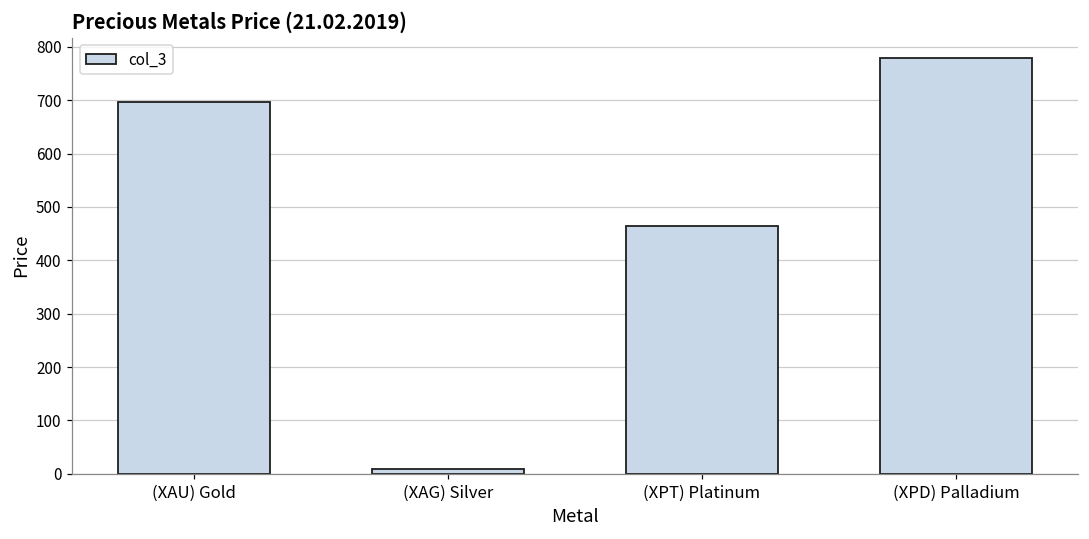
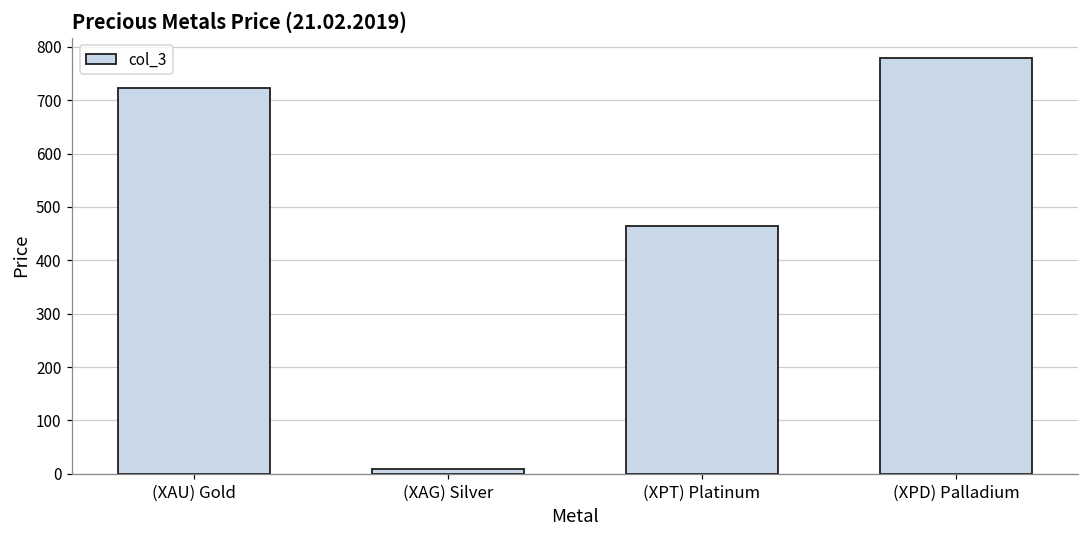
  {
-   "(XAU) Gold": 700,
+   "(XAU) Gold": 720,
    "(XAG) Silver": 10,
    "(XPT) Platinum": 460,
    "(XPD) Palladium": 780
  }
